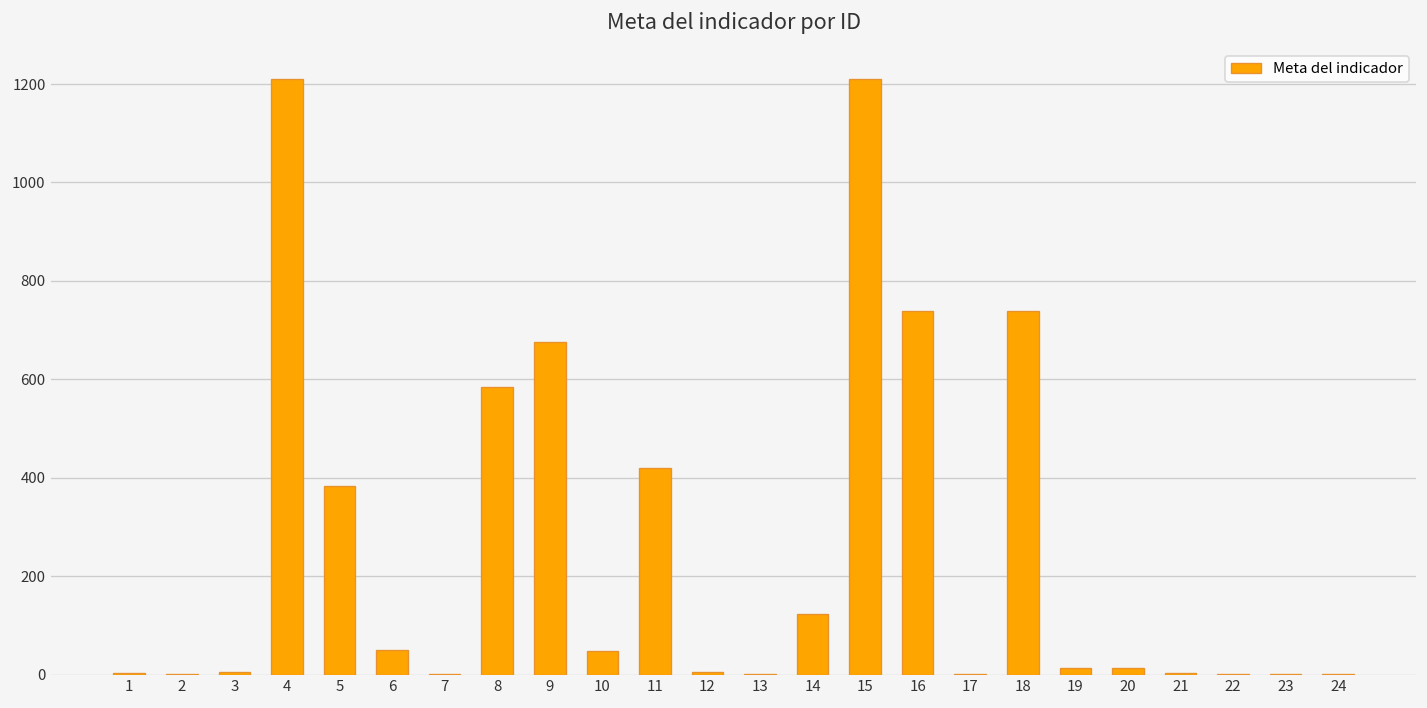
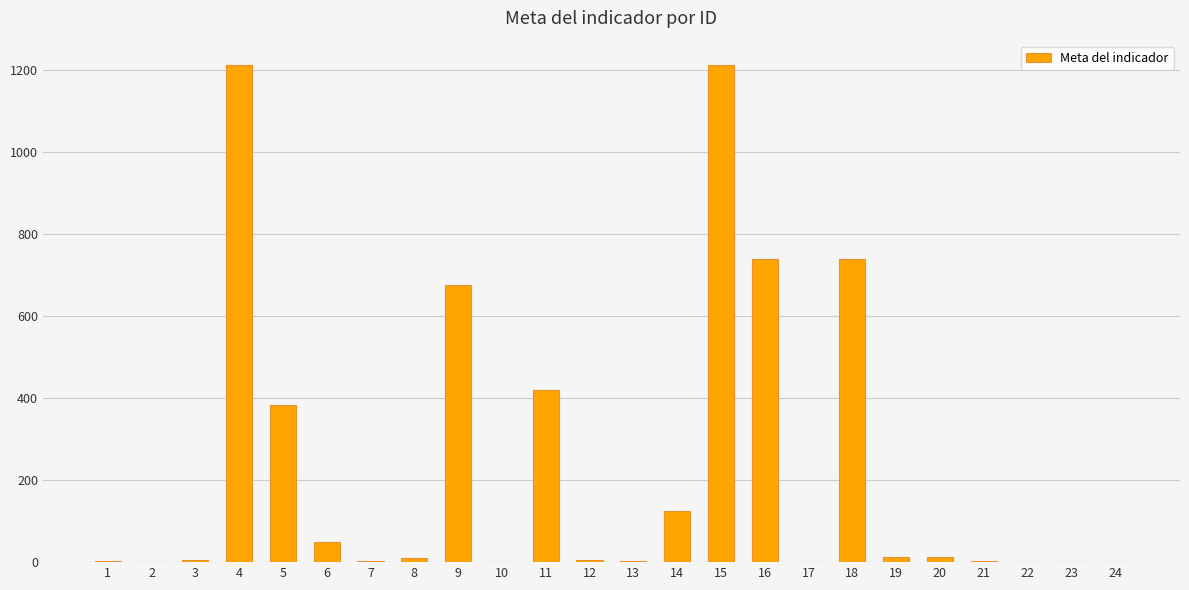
  {
    "4": 1210,
    "5": 380,
    "6": 50,
-   "8": 580,
+   "8": 10,
    "9": 680,
-   "10": 50,
+   "10": 0,
    "11": 420,
    "14": 120,
    "15": 1210,
    "16": 740,
    "18": 740,
    "19": 10,
    "20": 10
  }
